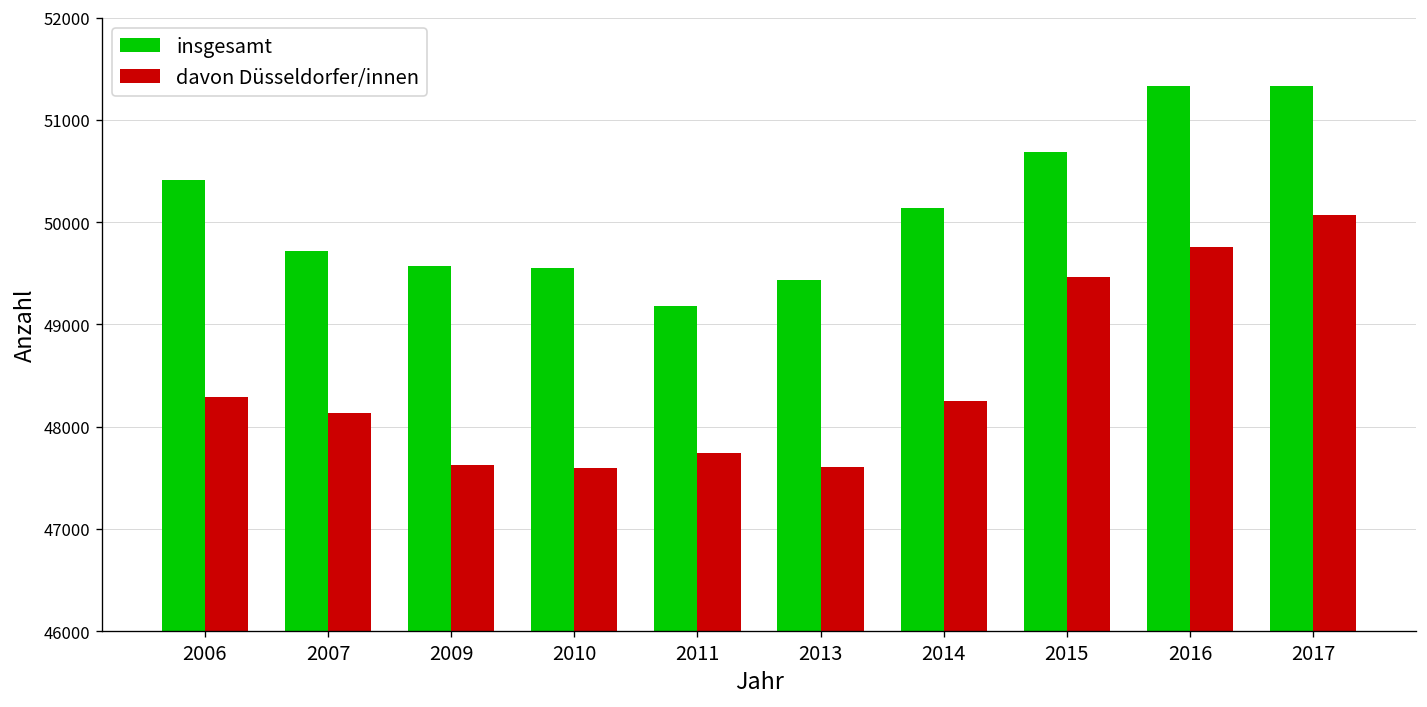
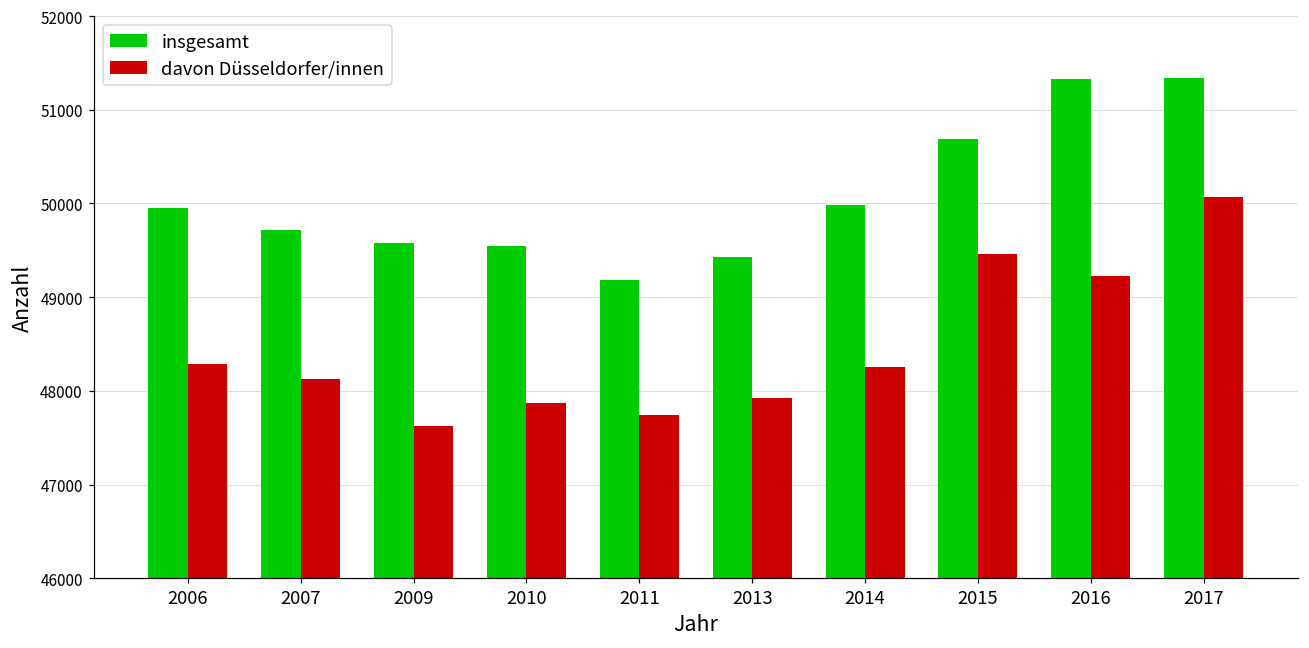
  {
    "insgesamt": {
-     "2006": 50400,
+     "2006": 50000,
      "2007": 49700,
      "2009": 49600,
      "2010": 49600,
      "2011": 49200,
      "2013": 49400,
-     "2014": 50100,
+     "2014": 50000,
      "2015": 50700,
      "2016": 51300,
      "2017": 51300
    },
    "davon Düsseldorfer/innen": {
      "2006": 48300,
      "2007": 48100,
      "2009": 47600,
-     "2010": 47600,
+     "2010": 47900,
      "2011": 47700,
-     "2013": 47600,
+     "2013": 47900,
      "2014": 48300,
      "2015": 49500,
-     "2016": 49800,
+     "2016": 49200,
      "2017": 50100
    }
  }
